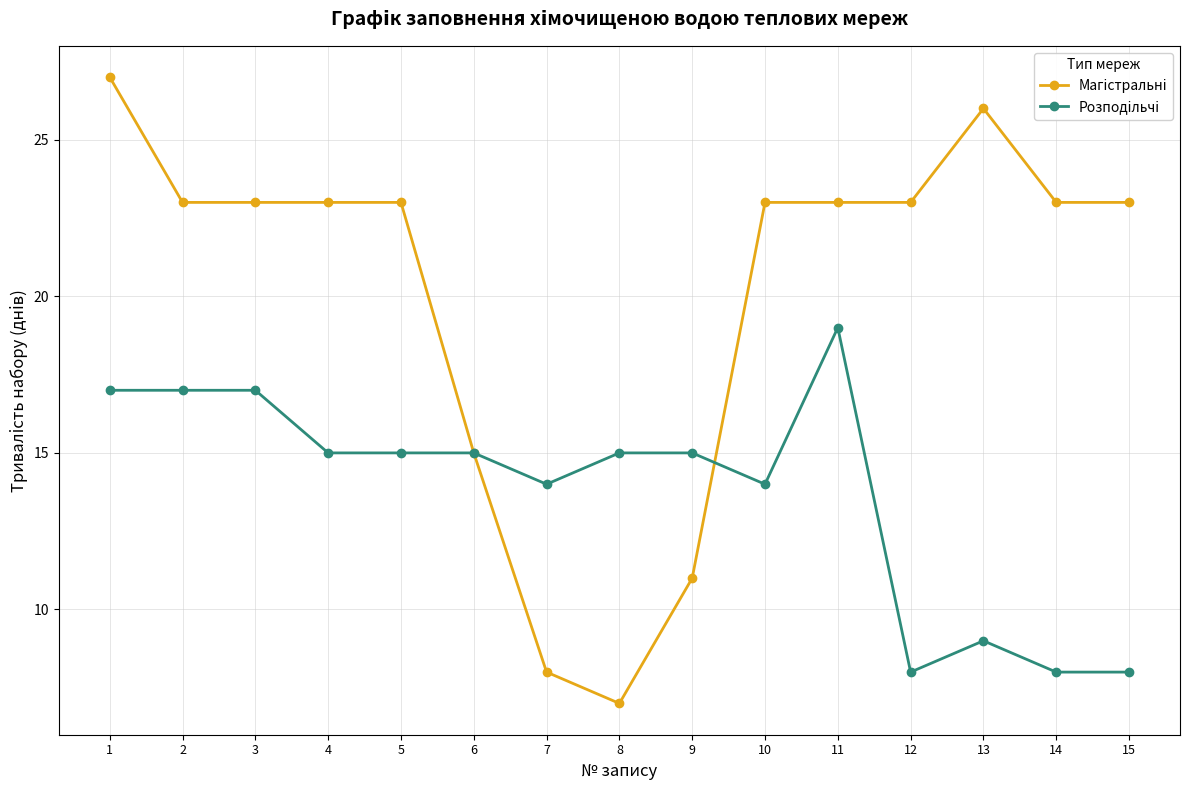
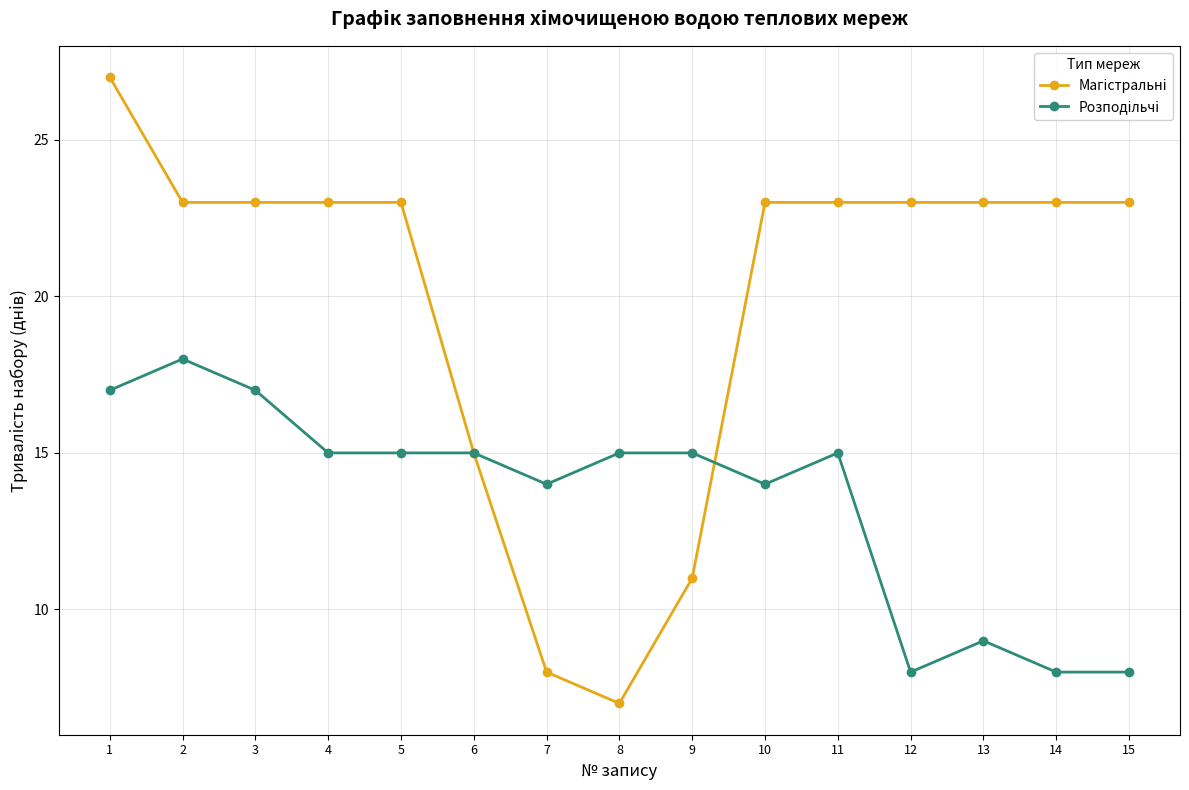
  {
    "Магістральні": {
      "1": 27,
      "2": 23,
      "3": 23,
      "4": 23,
      "5": 23,
      "7": 8,
      "8": 7,
      "9": 11,
      "10": 23,
      "11": 23,
      "12": 23,
-     "13": 26,
+     "13": 23,
      "14": 23,
      "15": 23
    },
    "Розподільчі": {
      "1": 17,
-     "2": 17,
+     "2": 18,
      "3": 17,
      "4": 15,
      "5": 15,
      "7": 14,
      "8": 15,
      "9": 15,
      "10": 14,
-     "11": 19,
+     "11": 15,
      "12": 8,
      "13": 9,
      "14": 8,
      "15": 8
    }
  }
